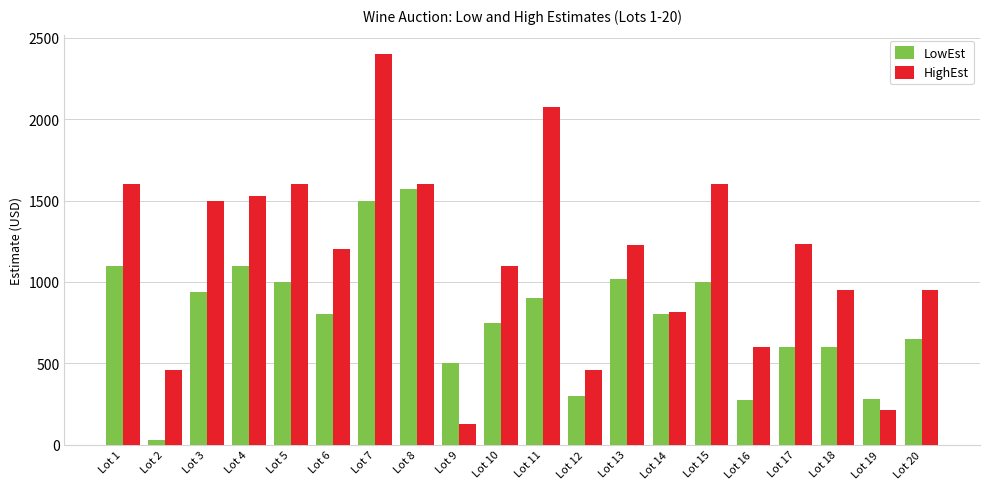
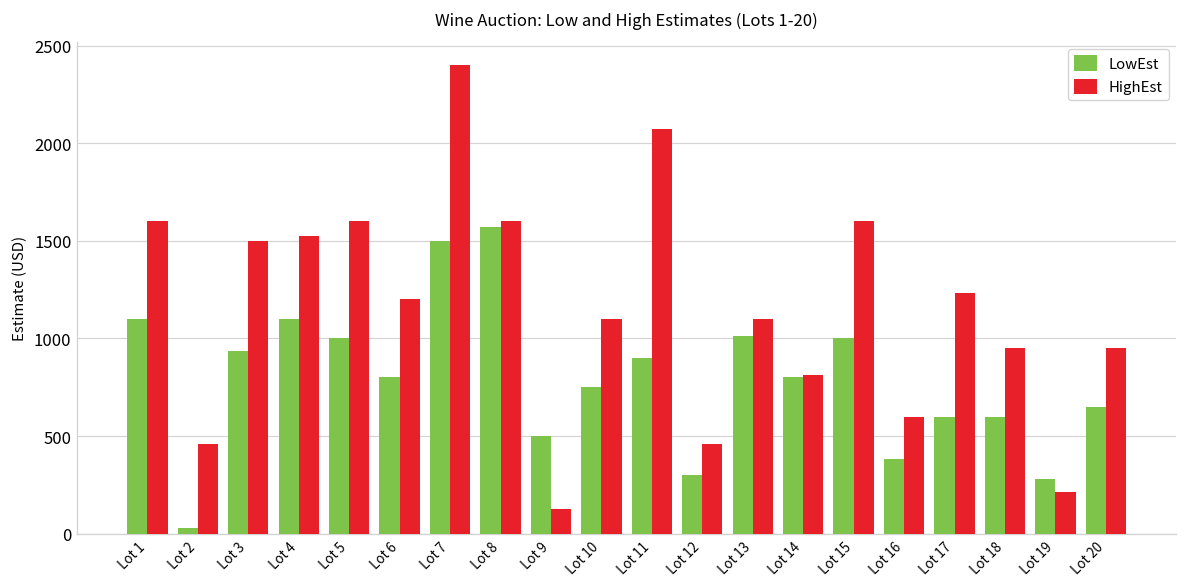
  {
    "LowEst": {
      "Lot 1": 1100,
      "Lot 2": 30,
      "Lot 3": 940,
      "Lot 4": 1100,
      "Lot 5": 1000,
      "Lot 6": 800,
      "Lot 7": 1500,
      "Lot 8": 1570,
      "Lot 9": 500,
      "Lot 10": 750,
      "Lot 11": 900,
      "Lot 12": 300,
      "Lot 13": 1020,
      "Lot 14": 800,
      "Lot 15": 1000,
-     "Lot 16": 270,
+     "Lot 16": 380,
      "Lot 17": 600,
      "Lot 18": 600,
      "Lot 19": 280,
      "Lot 20": 650
    },
    "HighEst": {
      "Lot 1": 1600,
      "Lot 2": 460,
      "Lot 3": 1500,
      "Lot 4": 1530,
      "Lot 5": 1600,
      "Lot 6": 1200,
      "Lot 7": 2400,
      "Lot 8": 1600,
      "Lot 9": 130,
      "Lot 10": 1100,
      "Lot 11": 2070,
      "Lot 12": 460,
-     "Lot 13": 1230,
+     "Lot 13": 1100,
      "Lot 14": 810,
      "Lot 15": 1600,
      "Lot 16": 600,
      "Lot 17": 1240,
      "Lot 18": 950,
      "Lot 19": 220,
      "Lot 20": 950
    }
  }
